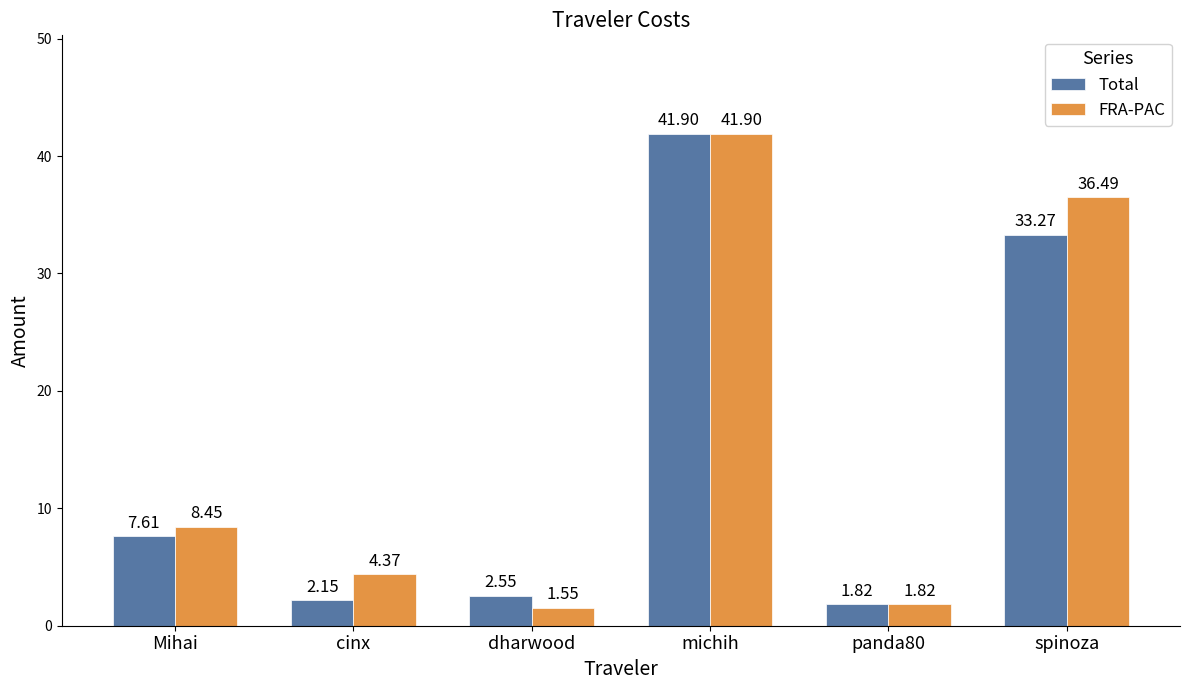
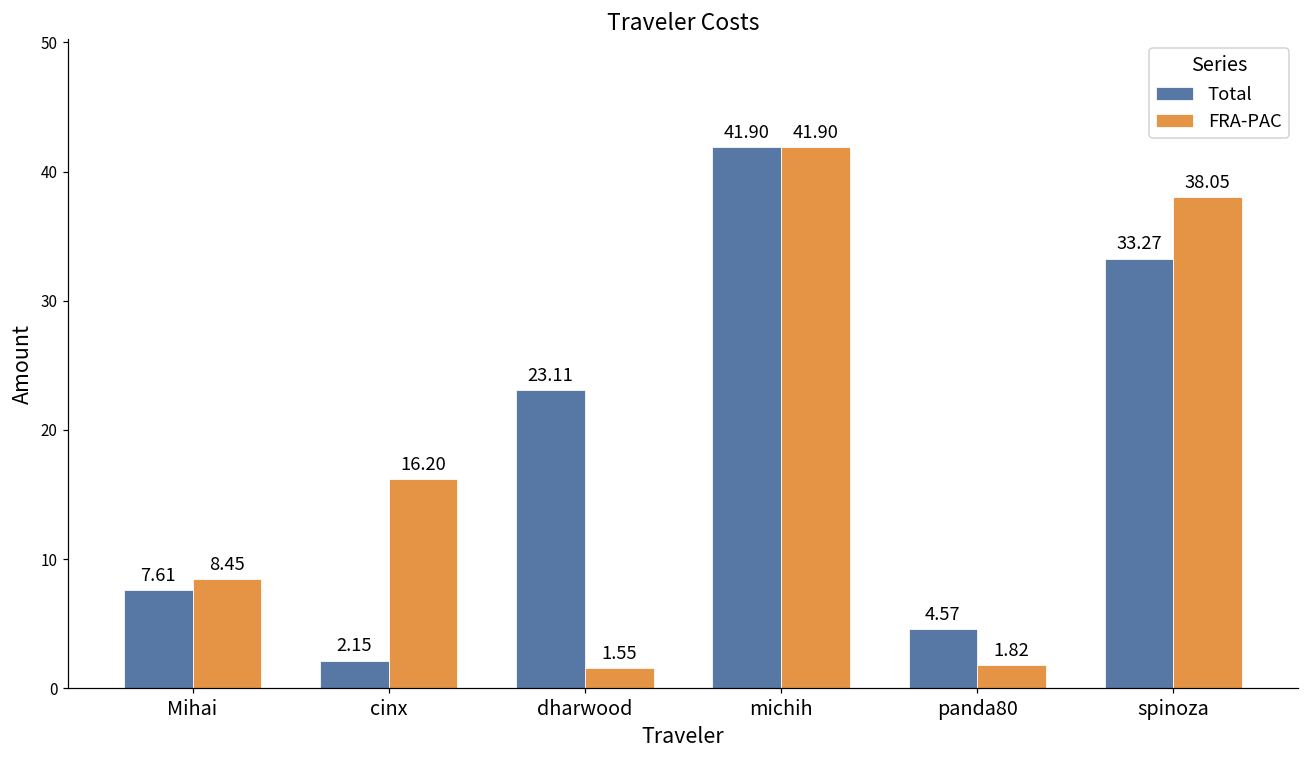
  {
    "Total": {
      "Mihai": 7.61,
      "cinx": 2.15,
-     "dharwood": 2.55,
+     "dharwood": 23.11,
      "michih": 41.90,
-     "panda80": 1.82,
+     "panda80": 4.57,
      "spinoza": 33.27
    },
    "FRA-PAC": {
      "Mihai": 8.45,
-     "cinx": 4.37,
+     "cinx": 16.20,
      "dharwood": 1.55,
      "michih": 41.90,
      "panda80": 1.82,
-     "spinoza": 36.49
+     "spinoza": 38.05
    }
  }
